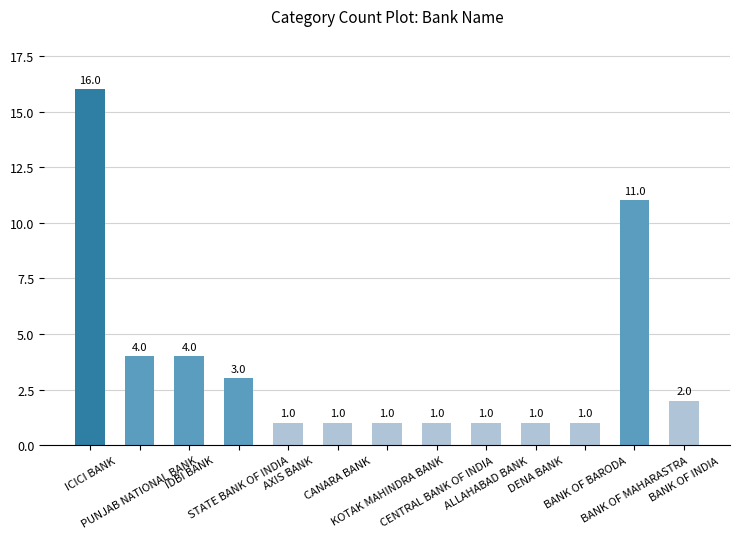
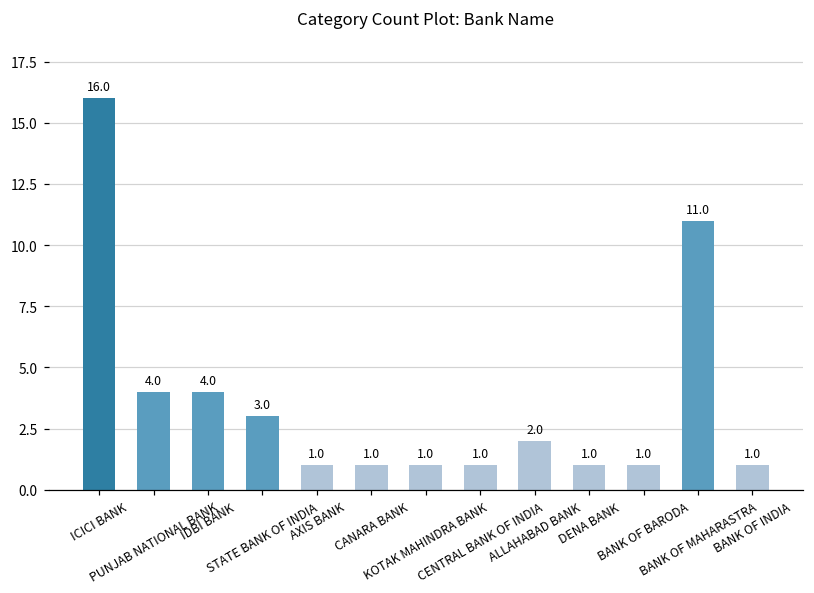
  {
    "ICICI BANK": 16.0,
    "PUNJAB NATIONAL BANK": 4.0,
    "IDBI BANK": 4.0,
    "STATE BANK OF INDIA": 3.0,
    "AXIS BANK": 1.0,
    "CANARA BANK": 1.0,
    "KOTAK MAHINDRA BANK": 1.0,
    "CENTRAL BANK OF INDIA": 1.0,
-   "ALLAHABAD BANK": 1.0,
+   "ALLAHABAD BANK": 2.0,
    "DENA BANK": 1.0,
    "BANK OF BARODA": 1.0,
    "BANK OF MAHARASTRA": 11.0,
-   "BANK OF INDIA": 2.0
+   "BANK OF INDIA": 1.0
  }
